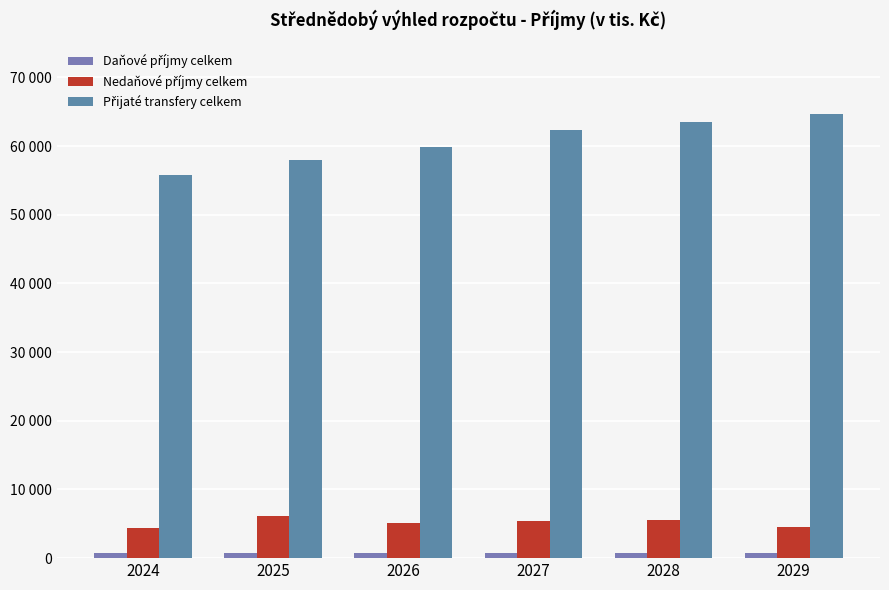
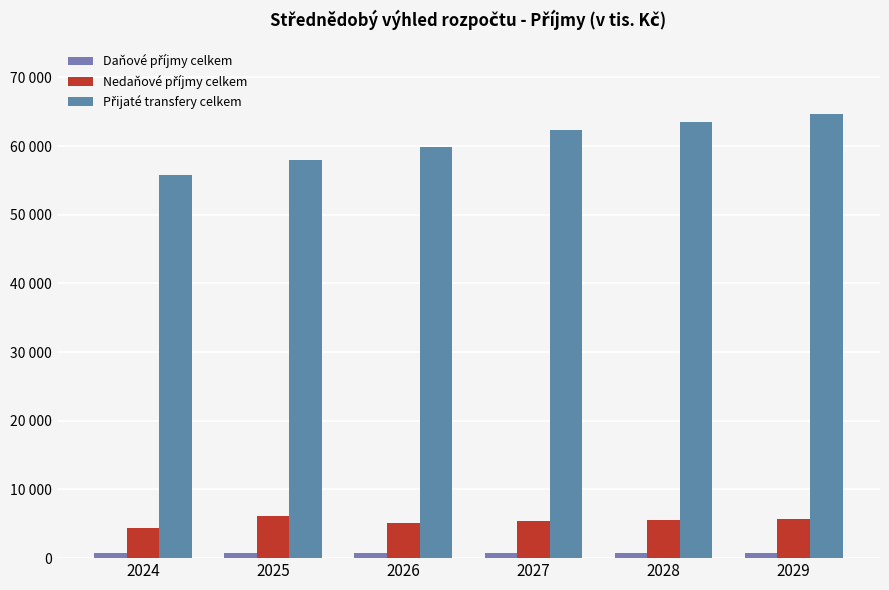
  {
    "Nedaňové příjmy celkem": {
      "2024": 4000,
      "2025": 6000,
      "2026": 5000,
      "2027": 5000,
      "2028": 6000,
-     "2029": 5000
+     "2029": 6000
    }
  }
